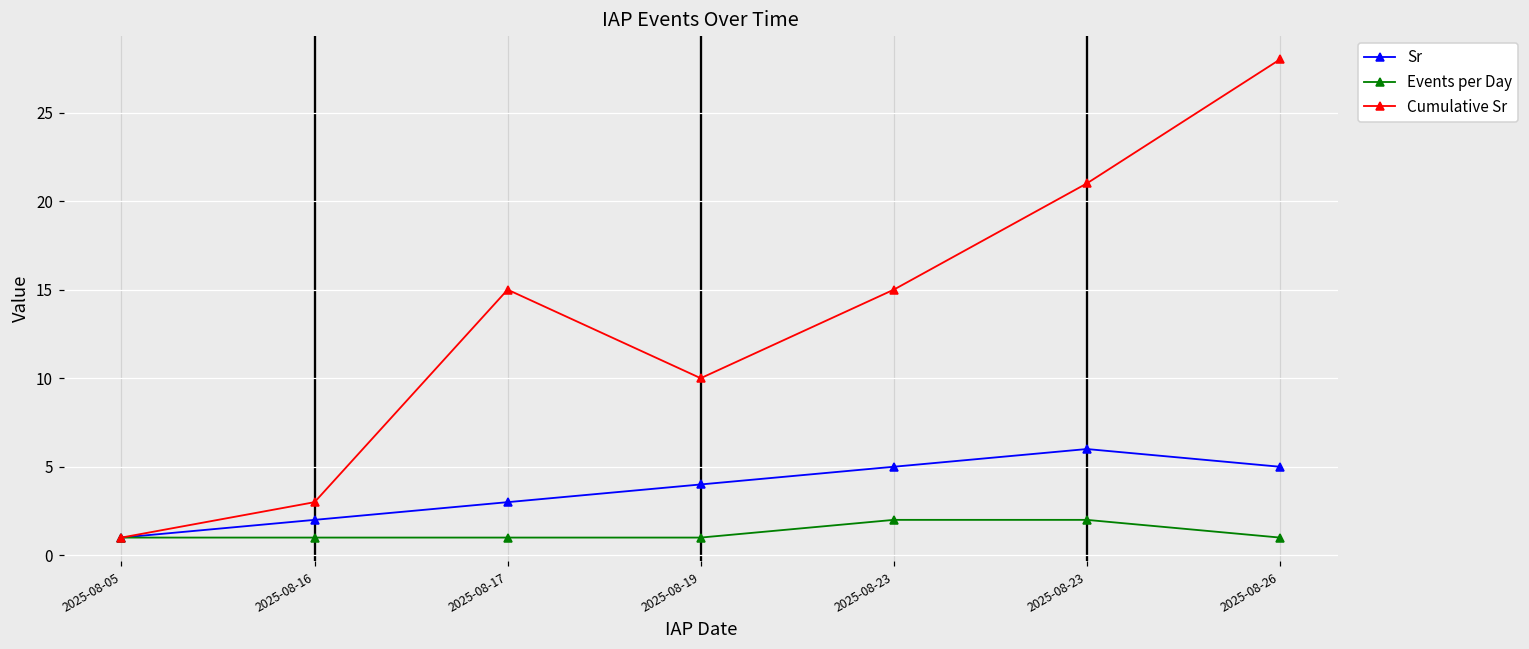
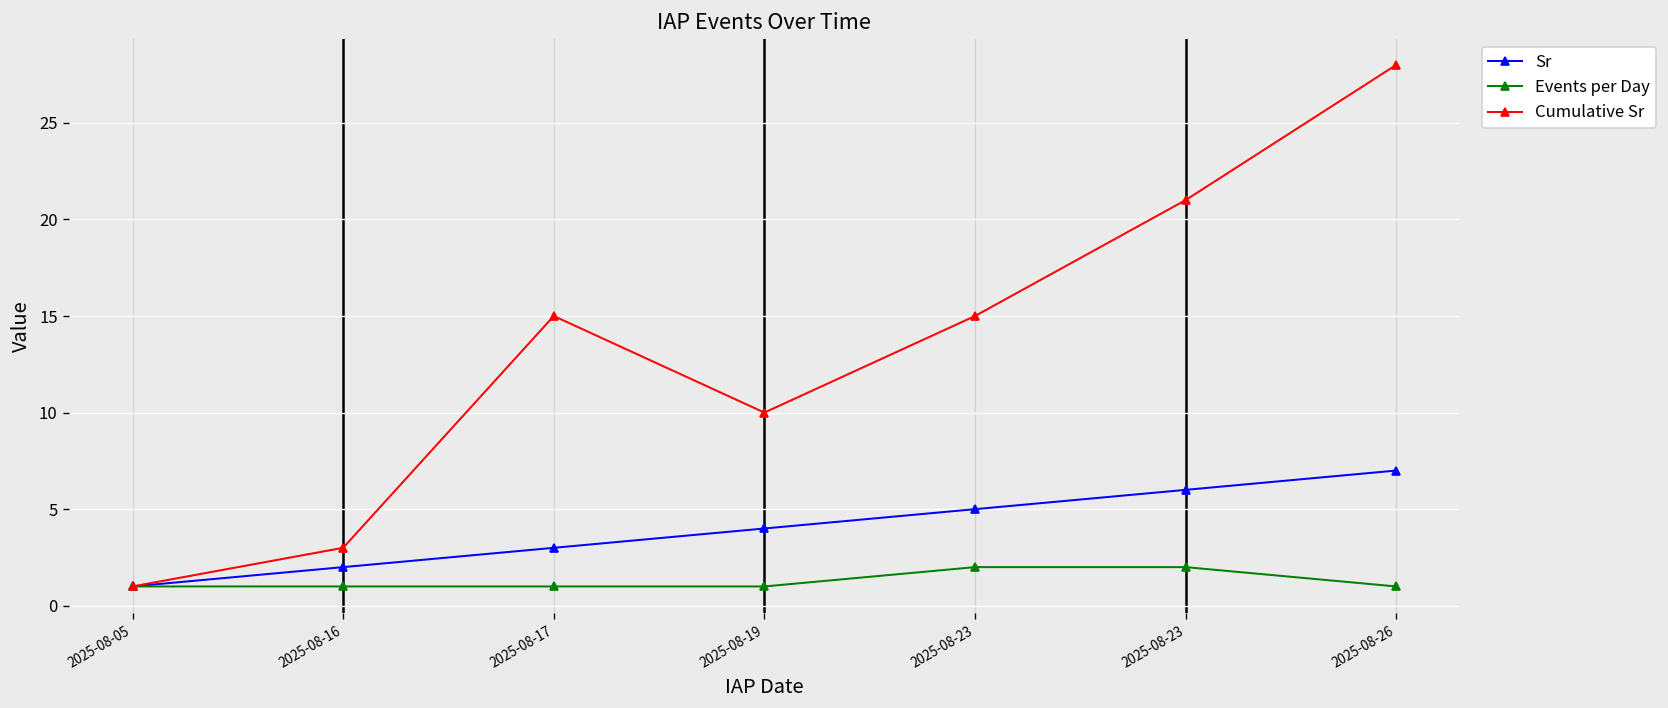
  {
    "Sr": {
      "2025-08-16": 2,
      "2025-08-17": 3,
      "2025-08-19": 4,
-     "2025-08-26": 5
+     "2025-08-26": 7
    },
    "Events per Day": {
      "2025-08-16": 1,
      "2025-08-17": 1,
      "2025-08-19": 1,
      "2025-08-26": 1
    },
    "Cumulative Sr": {
      "2025-08-16": 3,
      "2025-08-17": 15,
      "2025-08-19": 10,
      "2025-08-26": 28
    }
  }
